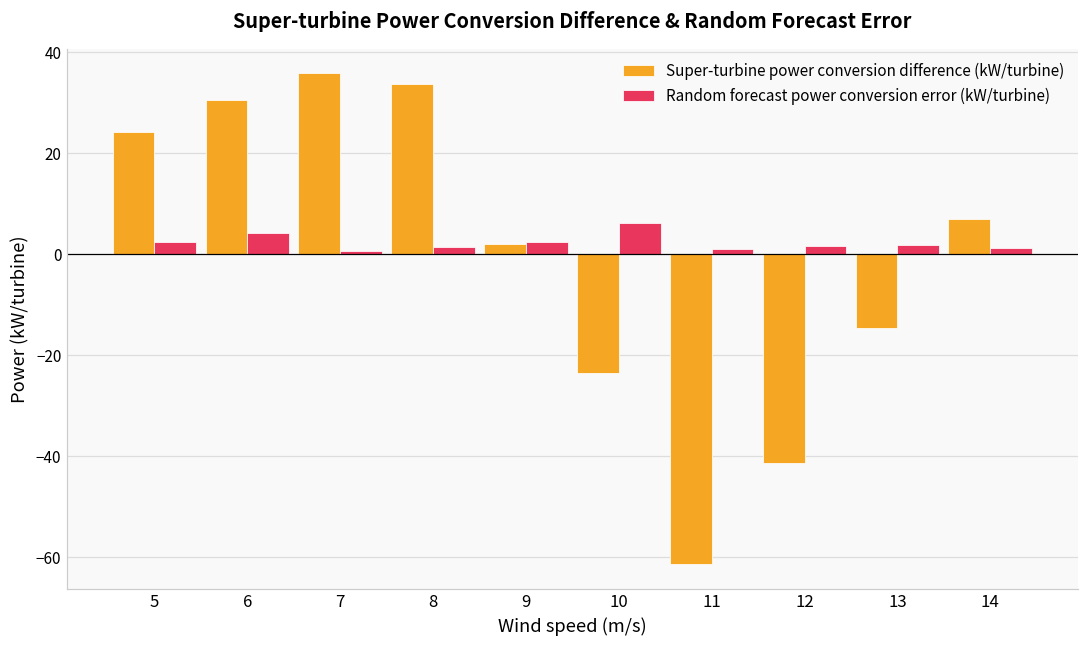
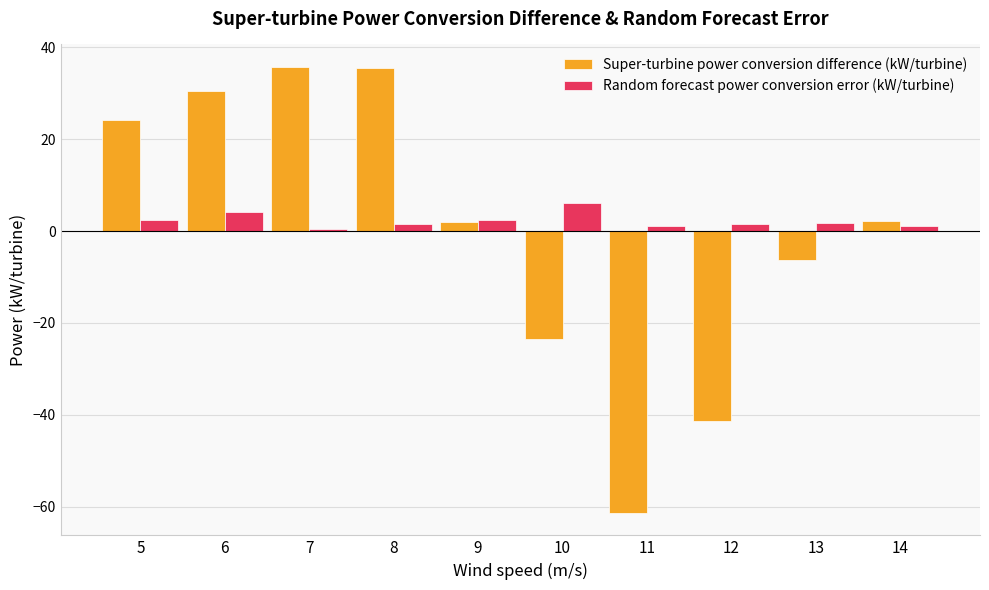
  {
    "Super-turbine power conversion difference (kW/turbine)": {
      "5": 24,
      "6": 30,
      "7": 36,
-     "8": 34,
+     "8": 36,
      "9": 2,
      "10": -23,
      "11": -61,
      "12": -41,
-     "13": -15,
-     "14": 7
+     "13": -6,
+     "14": 2
    },
    "Random forecast power conversion error (kW/turbine)": {
      "5": 2,
      "6": 4,
      "7": 1,
      "8": 1,
      "9": 2,
      "10": 6,
      "11": 1,
      "12": 2,
      "13": 2,
      "14": 1
    }
  }
